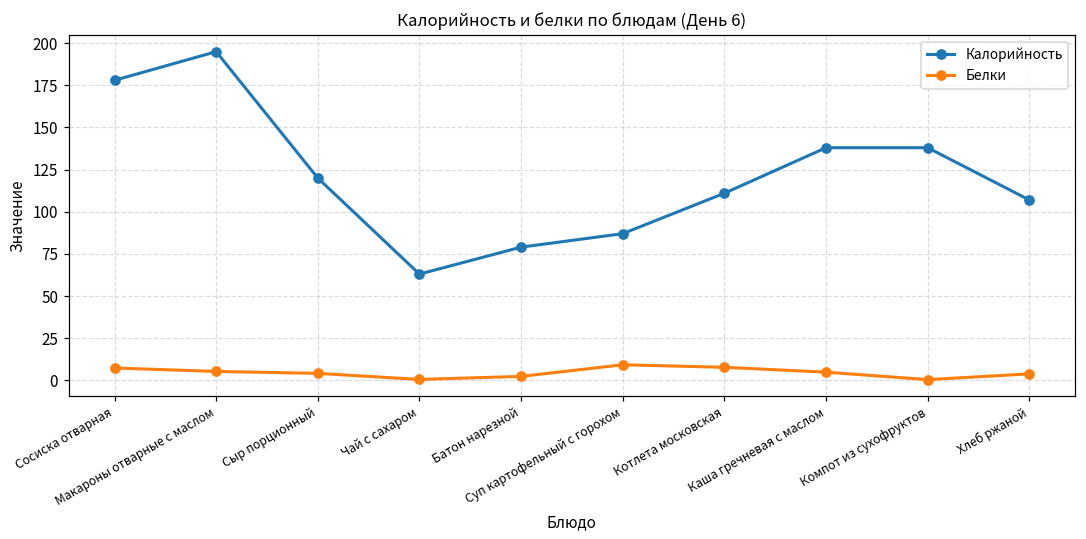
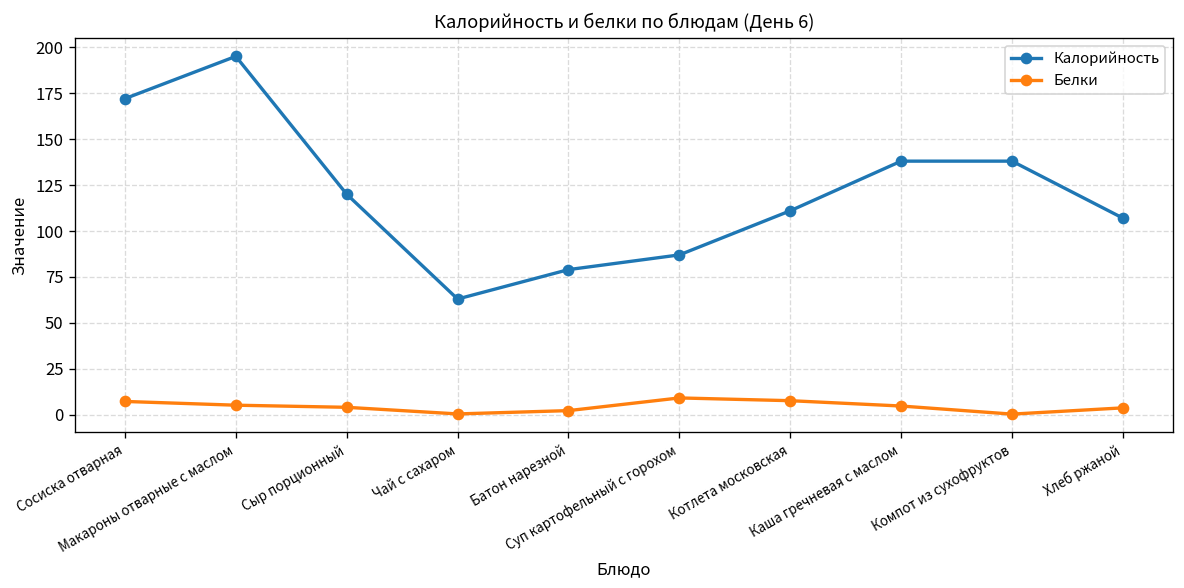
  {
    "Калорийность": {
-     "Сосиска отварная": 178,
+     "Сосиска отварная": 172,
      "Макароны отварные с маслом": 195,
      "Сыр порционный": 120,
      "Чай с сахаром": 63,
      "Батон нарезной": 79,
      "Суп картофельный с горохом": 87,
      "Котлета московская": 111,
      "Каша гречневая с маслом": 138,
      "Компот из сухофруктов": 138,
      "Хлеб ржаной": 107
    },
    "Белки": {
      "Сосиска отварная": 7,
      "Макароны отварные с маслом": 5,
      "Сыр порционный": 4,
      "Чай с сахаром": 1,
      "Батон нарезной": 2,
      "Суп картофельный с горохом": 9,
      "Котлета московская": 8,
      "Каша гречневая с маслом": 5,
      "Компот из сухофруктов": 0,
      "Хлеб ржаной": 4
    }
  }
